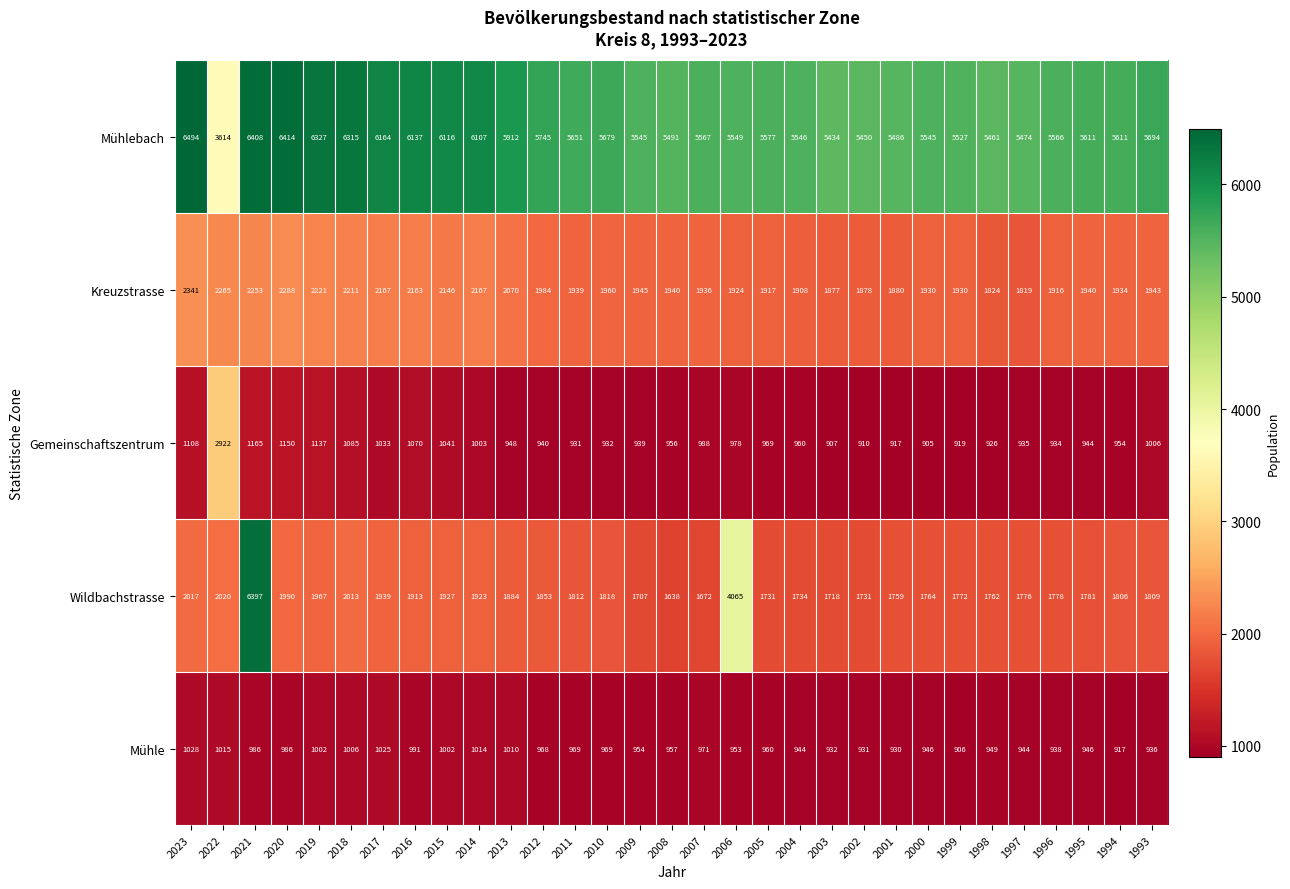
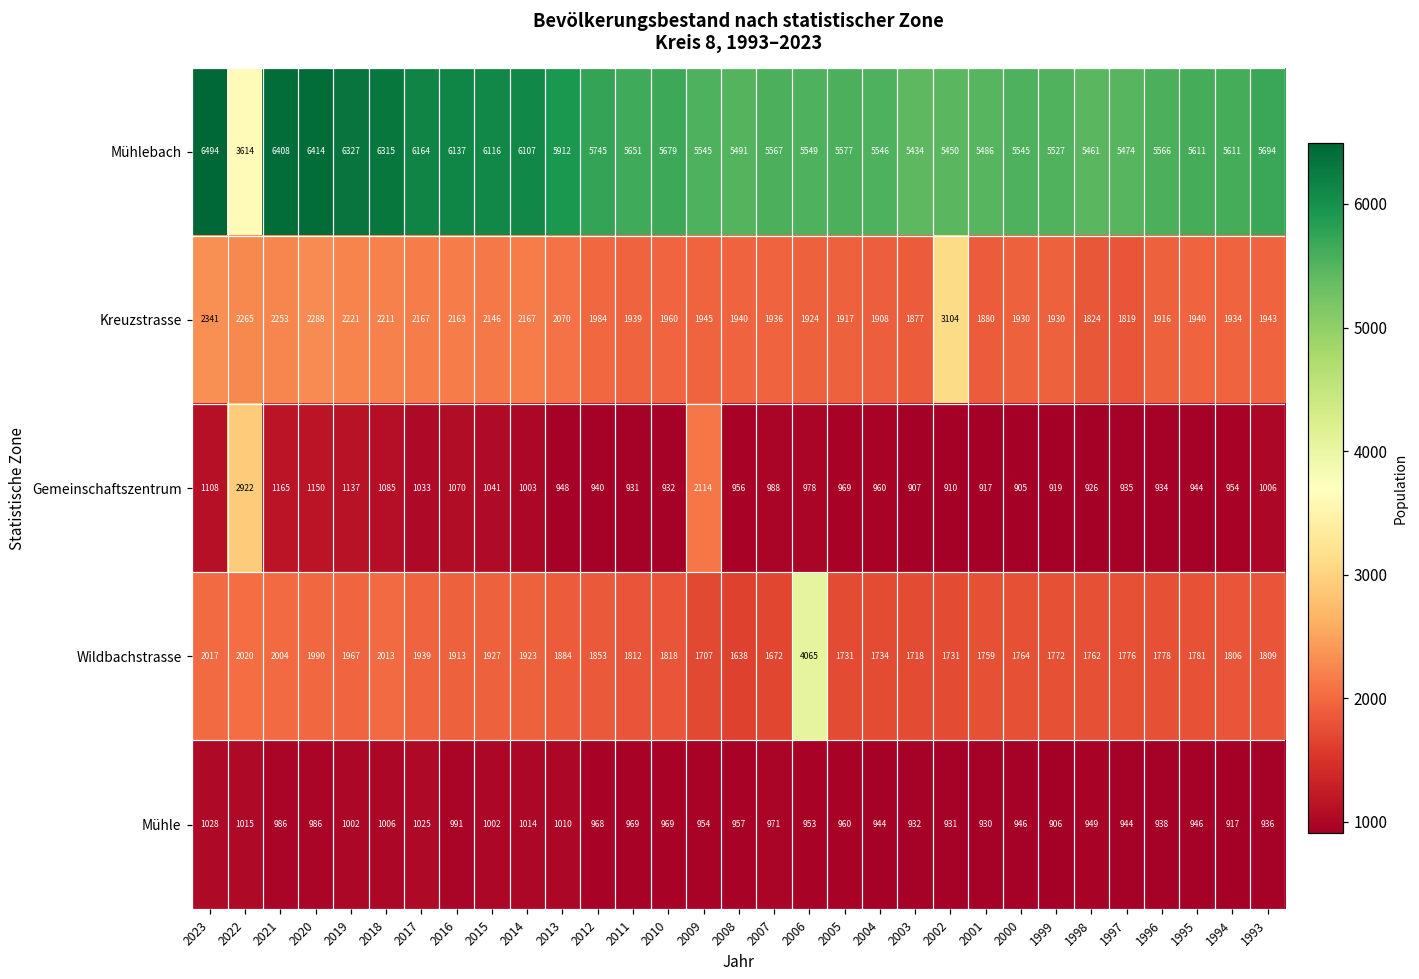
  {
    "Mühlebach": {
      "2023": 6494,
      "2022": 3614,
      "2021": 6408,
      "2020": 6414,
      "2019": 6327,
      "2018": 6315,
      "2017": 6164,
      "2016": 6137,
      "2015": 6116,
      "2014": 6107,
      "2013": 5912,
      "2012": 5745,
      "2011": 5651,
      "2010": 5679,
      "2009": 5545,
      "2008": 5491,
      "2007": 5567,
      "2006": 5549,
      "2005": 5577,
      "2004": 5546,
      "2003": 5434,
      "2002": 5450,
      "2001": 5486,
      "2000": 5545,
      "1999": 5527,
      "1998": 5461,
      "1997": 5474,
      "1996": 5566,
      "1995": 5611,
      "1994": 5611,
      "1993": 5694
    },
    "Kreuzstrasse": {
      "2023": 2341,
      "2022": 2265,
      "2021": 2253,
      "2020": 2288,
      "2019": 2221,
      "2018": 2211,
      "2017": 2167,
      "2016": 2163,
      "2015": 2146,
      "2014": 2167,
      "2013": 2070,
      "2012": 1984,
      "2011": 1939,
      "2010": 1960,
      "2009": 1945,
      "2008": 1940,
      "2007": 1936,
      "2006": 1924,
      "2005": 1917,
      "2004": 1908,
      "2003": 1877,
-     "2002": 1878,
+     "2002": 3104,
      "2001": 1880,
      "2000": 1930,
      "1999": 1930,
      "1998": 1824,
      "1997": 1819,
      "1996": 1916,
      "1995": 1940,
      "1994": 1934,
      "1993": 1943
    },
    "Gemeinschaftszentrum": {
      "2023": 1108,
      "2022": 2922,
      "2021": 1165,
      "2020": 1150,
      "2019": 1137,
      "2018": 1085,
      "2017": 1033,
      "2016": 1070,
      "2015": 1041,
      "2014": 1003,
      "2013": 948,
      "2012": 940,
      "2011": 931,
      "2010": 932,
-     "2009": 939,
+     "2009": 2114,
      "2008": 956,
      "2007": 988,
      "2006": 978,
      "2005": 969,
      "2004": 960,
      "2003": 907,
      "2002": 910,
      "2001": 917,
      "2000": 905,
      "1999": 919,
      "1998": 926,
      "1997": 935,
      "1996": 934,
      "1995": 944,
      "1994": 954,
      "1993": 1006
    },
    "Wildbachstrasse": {
      "2023": 2017,
      "2022": 2020,
-     "2021": 6397,
+     "2021": 2004,
      "2020": 1990,
      "2019": 1967,
      "2018": 2013,
      "2017": 1939,
      "2016": 1913,
      "2015": 1927,
      "2014": 1923,
      "2013": 1884,
      "2012": 1853,
      "2011": 1812,
      "2010": 1818,
      "2009": 1707,
      "2008": 1638,
      "2007": 1672,
      "2006": 4065,
      "2005": 1731,
      "2004": 1734,
      "2003": 1718,
      "2002": 1731,
      "2001": 1759,
      "2000": 1764,
      "1999": 1772,
      "1998": 1762,
      "1997": 1776,
      "1996": 1778,
      "1995": 1781,
      "1994": 1806,
      "1993": 1809
    },
    "Mühle": {
      "2023": 1028,
      "2022": 1015,
      "2021": 986,
      "2020": 986,
      "2019": 1002,
      "2018": 1006,
      "2017": 1025,
      "2016": 991,
      "2015": 1002,
      "2014": 1014,
      "2013": 1010,
      "2012": 968,
      "2011": 969,
      "2010": 969,
      "2009": 954,
      "2008": 957,
      "2007": 971,
      "2006": 953,
      "2005": 960,
      "2004": 944,
      "2003": 932,
      "2002": 931,
      "2001": 930,
      "2000": 946,
      "1999": 906,
      "1998": 949,
      "1997": 944,
      "1996": 938,
      "1995": 946,
      "1994": 917,
      "1993": 936
    }
  }
